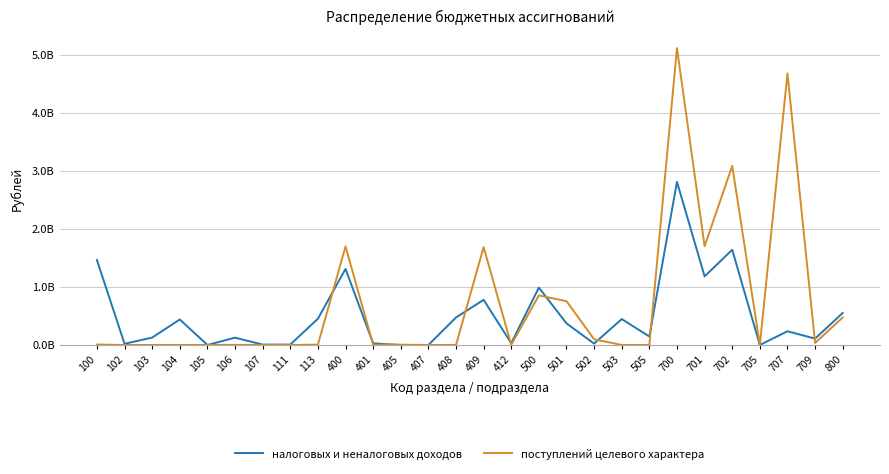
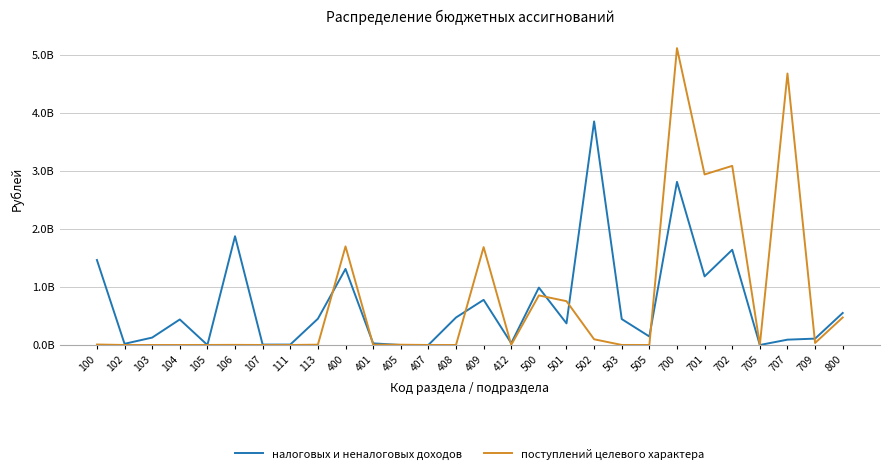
  {
    "налоговых и неналоговых доходов": {
      "100": 1500000000,
      "103": 100000000,
      "104": 400000000,
-     "106": 100000000,
+     "106": 1900000000,
      "113": 500000000,
      "400": 1300000000,
      "408": 500000000,
      "409": 800000000,
      "500": 1000000000,
      "501": 400000000,
-     "502": 0,
+     "502": 3900000000,
      "503": 400000000,
      "505": 100000000,
      "700": 2800000000,
      "701": 1200000000,
      "702": 1600000000,
-     "707": 200000000,
+     "707": 100000000,
      "709": 100000000,
      "800": 600000000
    },
    "поступлений целевого характера": {
      "100": 0,
      "103": 0,
      "104": 0,
      "106": 0,
      "113": 0,
      "400": 1700000000,
      "408": 0,
      "409": 1700000000,
      "500": 900000000,
      "501": 800000000,
      "502": 100000000,
      "503": 0,
      "505": 0,
      "700": 5100000000,
-     "701": 1700000000,
+     "701": 2900000000,
      "702": 3100000000,
      "707": 4700000000,
      "709": 0,
      "800": 500000000
    }
  }
